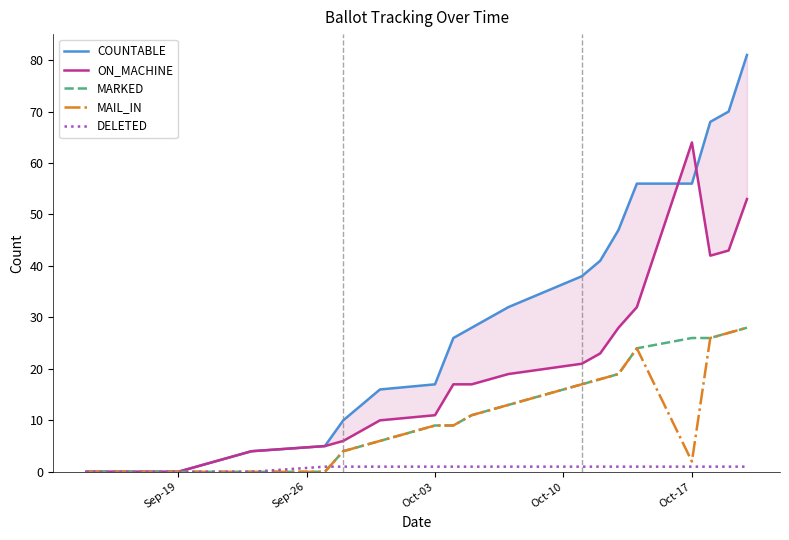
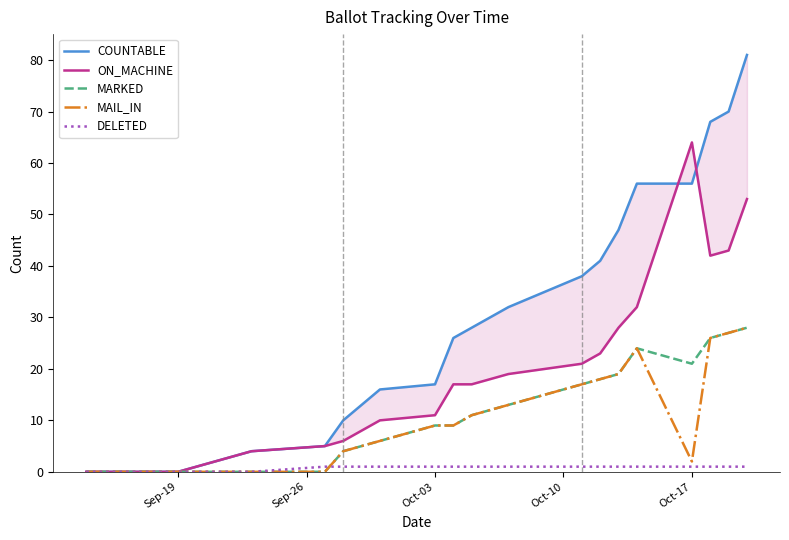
  {
    "COUNTABLE": {
      "Oct-17": 56
    },
    "MARKED": {
-     "Oct-17": 26
+     "Oct-17": 21
    },
    "MAIL_IN": {
      "Oct-17": 2
    },
    "DELETED": {
      "Oct-03": 1,
      "Oct-17": 1
    }
  }
